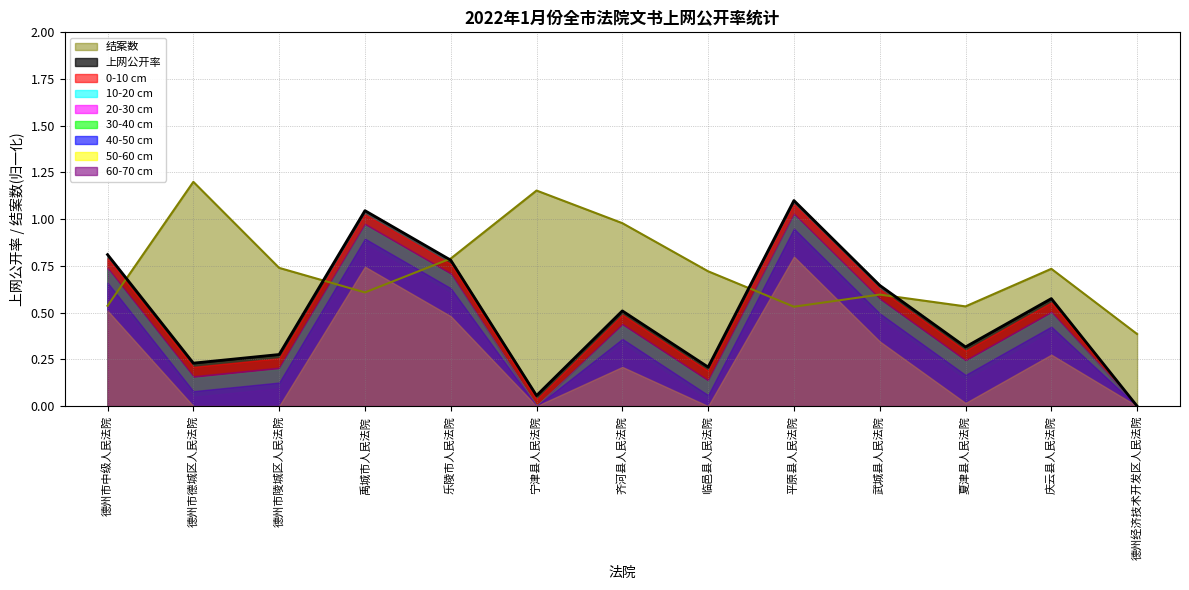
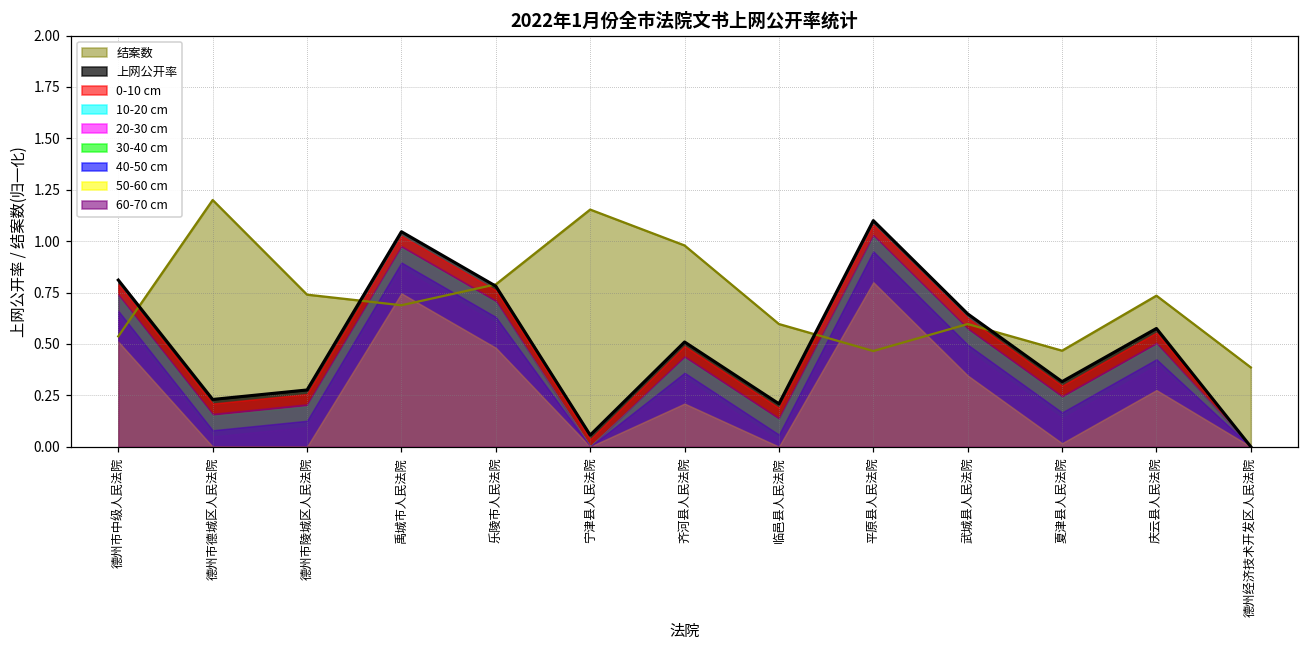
  {
    "结案数": {
      "德州市中级人民法院": 0.54,
      "德州市德城区人民法院": 1.20,
      "德州市陵城区人民法院": 0.74,
-     "禹城市人民法院": 0.61,
+     "禹城市人民法院": 0.69,
      "宁津县人民法院": 1.15,
      "齐河县人民法院": 0.98,
-     "临邑县人民法院": 0.72,
-     "平原县人民法院": 0.53,
+     "临邑县人民法院": 0.60,
+     "平原县人民法院": 0.47,
      "武城县人民法院": 0.60,
-     "夏津县人民法院": 0.53,
+     "夏津县人民法院": 0.47,
      "庆云县人民法院": 0.73,
      "德州经济技术开发区人民法院": 0.39
    },
    "上网公开率": {
      "德州市中级人民法院": 0.81,
      "德州市德城区人民法院": 0.23,
      "德州市陵城区人民法院": 0.28,
      "禹城市人民法院": 1.05,
      "宁津县人民法院": 0.06,
      "齐河县人民法院": 0.51,
      "临邑县人民法院": 0.21,
      "平原县人民法院": 1.10,
      "武城县人民法院": 0.65,
      "夏津县人民法院": 0.32,
      "庆云县人民法院": 0.58
    },
    "0-10 cm": {
      "德州市中级人民法院": 0.79,
      "德州市德城区人民法院": 0.21,
      "德州市陵城区人民法院": 0.26,
      "禹城市人民法院": 1.03,
      "乐陵市人民法院": 0.76,
      "宁津县人民法院": 0.04,
      "齐河县人民法院": 0.49,
      "临邑县人民法院": 0.19,
      "平原县人民法院": 1.08,
      "武城县人民法院": 0.63,
      "夏津县人民法院": 0.30,
      "庆云县人民法院": 0.56
    },
    "20-30 cm": {
      "德州市中级人民法院": 0.63,
      "德州市德城区人民法院": 0.05,
      "德州市陵城区人民法院": 0.10,
      "禹城市人民法院": 0.87,
      "乐陵市人民法院": 0.60,
      "齐河县人民法院": 0.33,
      "临邑县人民法院": 0.03,
      "平原县人民法院": 0.92,
      "武城县人民法院": 0.47,
      "夏津县人民法院": 0.14,
      "庆云县人民法院": 0.40
    },
    "40-50 cm": {
      "德州市中级人民法院": 0.66,
      "德州市德城区人民法院": 0.08,
      "德州市陵城区人民法院": 0.13,
      "禹城市人民法院": 0.90,
      "乐陵市人民法院": 0.63,
      "齐河县人民法院": 0.36,
      "临邑县人民法院": 0.06,
      "平原县人民法院": 0.95,
      "武城县人民法院": 0.50,
      "夏津县人民法院": 0.17,
      "庆云县人民法院": 0.43
    },
    "50-60 cm": {
      "德州市中级人民法院": 0.51,
      "德州市德城区人民法院": 0.00,
      "德州市陵城区人民法院": 0.00,
      "禹城市人民法院": 0.75,
      "乐陵市人民法院": 0.48,
      "齐河县人民法院": 0.21,
      "临邑县人民法院": 0.00,
      "平原县人民法院": 0.80,
      "武城县人民法院": 0.35,
      "夏津县人民法院": 0.02,
      "庆云县人民法院": 0.28
    }
  }
